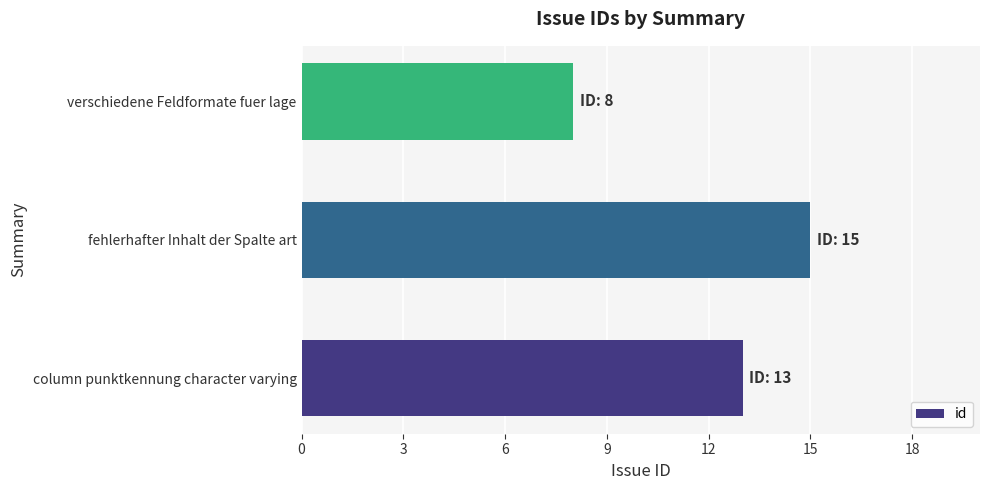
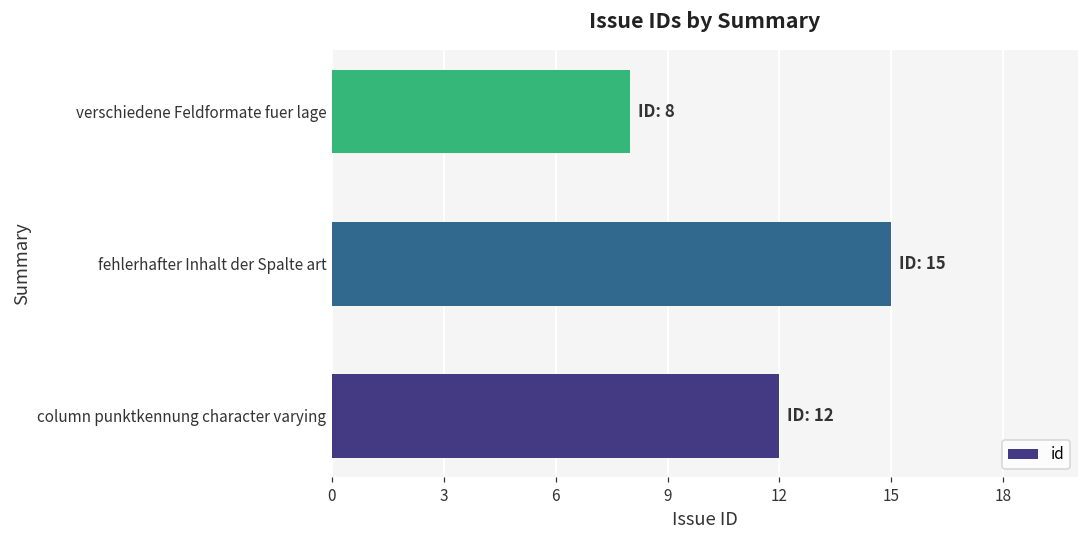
  {
    "verschiedene Feldformate fuer lage": 8,
    "fehlerhafter Inhalt der Spalte art": 15,
-   "column punktkennung character varying": 13
+   "column punktkennung character varying": 12
  }
